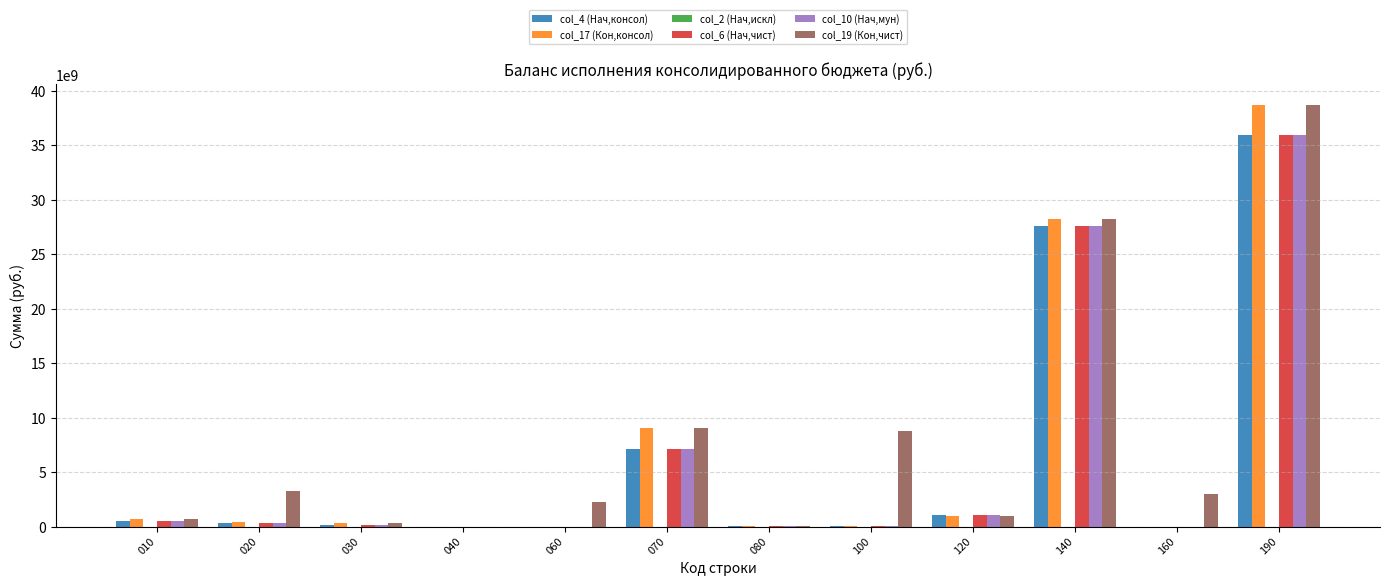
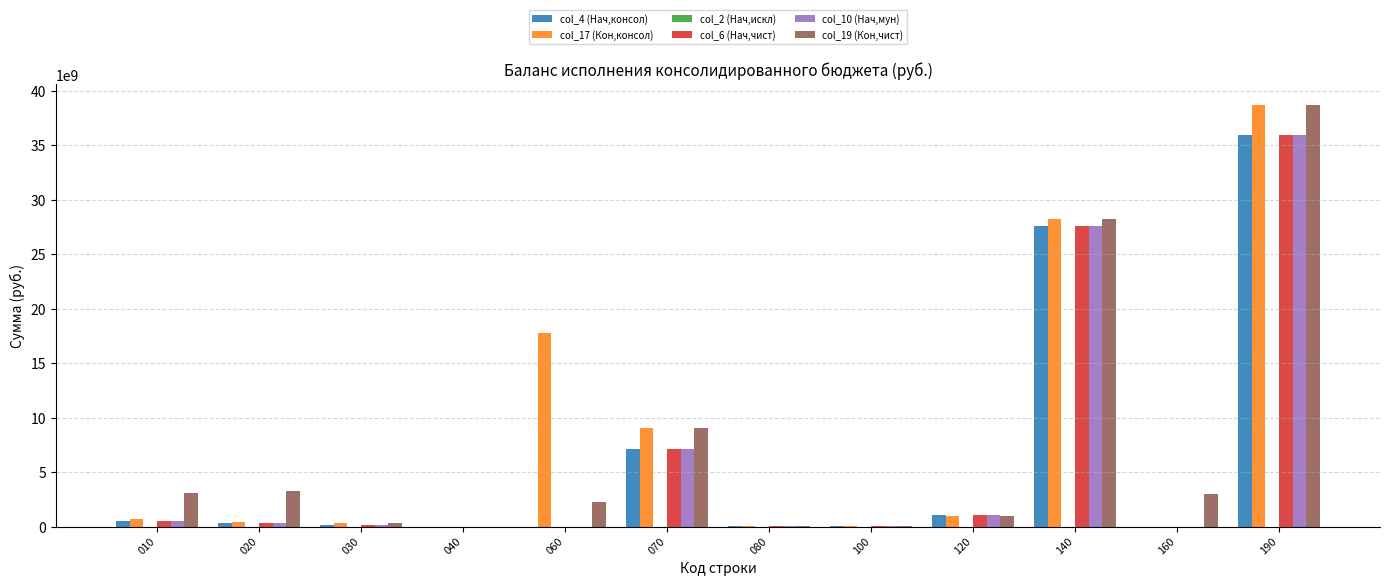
  {
    "col_4 (Нач,консол)": {
      "010": 500000000,
      "020": 300000000,
      "070": 7100000000,
      "120": 1100000000,
      "140": 27500000000,
      "190": 35900000000
    },
    "col_17 (Кон,консол)": {
      "010": 700000000,
      "020": 400000000,
      "030": 300000000,
-     "060": 0,
+     "060": 17800000000,
      "070": 9100000000,
      "120": 1000000000,
      "140": 28200000000,
      "190": 38700000000
    },
    "col_2 (Нач,искл)": {
      "010": 0,
      "020": 0,
      "030": 0,
      "040": 0,
      "060": 0,
      "070": 0,
      "080": 0,
      "100": 0,
      "120": 0,
      "140": 0,
      "160": 0,
      "190": 0
    },
    "col_6 (Нач,чист)": {
      "010": 500000000,
      "020": 300000000,
      "070": 7100000000,
      "120": 1100000000,
      "140": 27500000000,
      "190": 35900000000
    },
    "col_10 (Нач,мун)": {
      "010": 500000000,
      "020": 300000000,
      "070": 7100000000,
      "120": 1100000000,
      "140": 27500000000,
      "190": 35900000000
    },
    "col_19 (Кон,чист)": {
-     "010": 700000000,
+     "010": 3100000000,
      "020": 3300000000,
      "030": 300000000,
      "060": 2300000000,
      "070": 9100000000,
-     "100": 8700000000,
+     "100": 0,
      "120": 1000000000,
      "140": 28200000000,
      "160": 3000000000,
      "190": 38700000000
    }
  }
